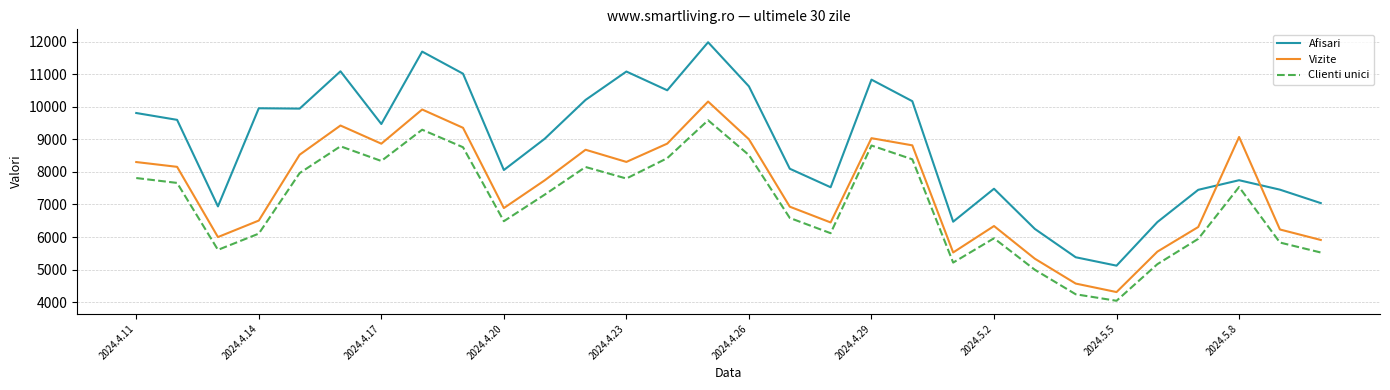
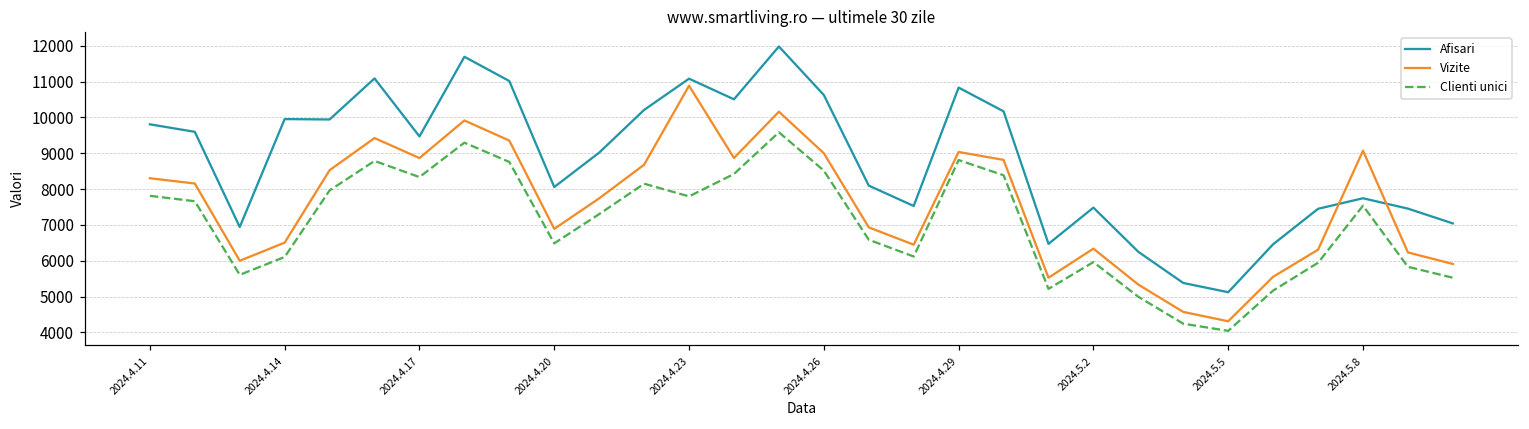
  {
    "Afisari": {
      "2024.4.11": 9800,
      "2024.4.14": 10000,
      "2024.4.17": 9500,
      "2024.4.20": 8100,
      "2024.4.23": 11100,
      "2024.4.26": 10600,
      "2024.4.29": 10800,
      "2024.5.2": 7500,
      "2024.5.5": 5100,
      "2024.5.8": 7700
    },
    "Vizite": {
      "2024.4.11": 8300,
      "2024.4.14": 6500,
      "2024.4.17": 8900,
      "2024.4.20": 6900,
-     "2024.4.23": 8300,
+     "2024.4.23": 10900,
      "2024.4.26": 9000,
      "2024.4.29": 9000,
      "2024.5.2": 6300,
      "2024.5.5": 4300,
      "2024.5.8": 9100
    },
    "Clienti unici": {
      "2024.4.11": 7800,
      "2024.4.14": 6100,
      "2024.4.17": 8300,
      "2024.4.20": 6500,
      "2024.4.23": 7800,
      "2024.4.26": 8500,
      "2024.4.29": 8800,
      "2024.5.2": 6000,
      "2024.5.5": 4000,
      "2024.5.8": 7500
    }
  }
